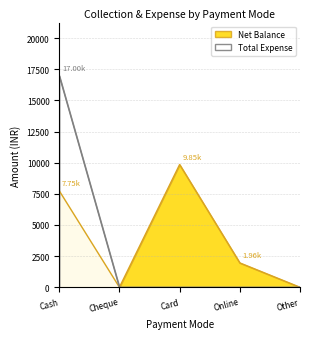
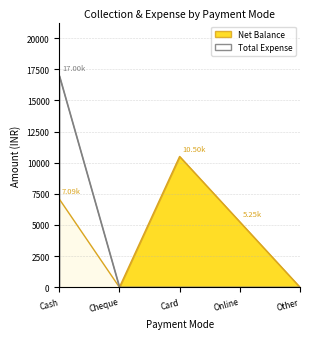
  {
    "Net Balance": {
-     "Cash": "7.75k",
-     "Card": "9.85k",
-     "Online": "1.96k"
+     "Cash": "7.09k",
+     "Card": "10.50k",
+     "Online": "5.25k"
    },
    "Total Expense": {
      "Cash": "17.00k"
    }
  }
